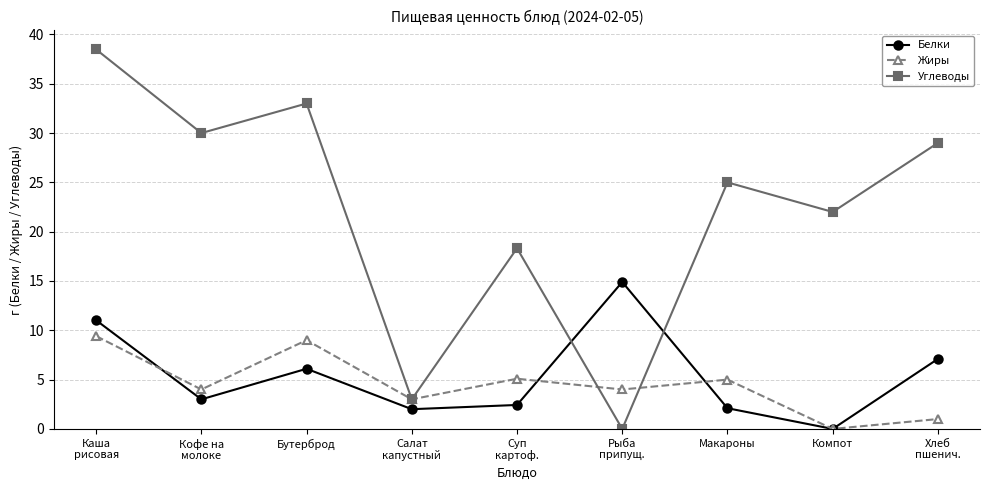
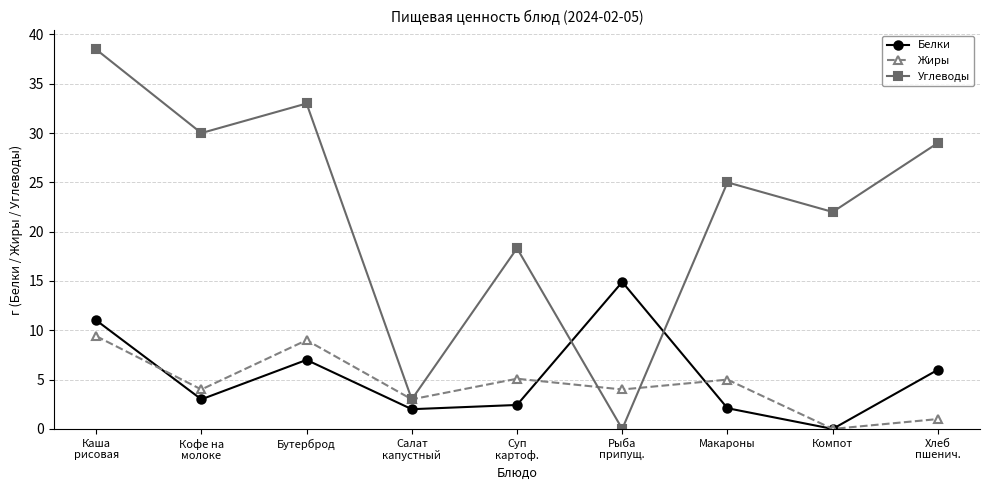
  {
    "Белки": {
      "Каша рисовая": 11,
      "Кофе на молоке": 3,
-     "Бутерброд": 6,
+     "Бутерброд": 7,
      "Салат капустный": 2,
      "Суп картоф.": 2,
      "Рыба припущ.": 15,
      "Макароны": 2,
-     "Хлеб пшенич.": 7
+     "Хлеб пшенич.": 6
    }
  }
